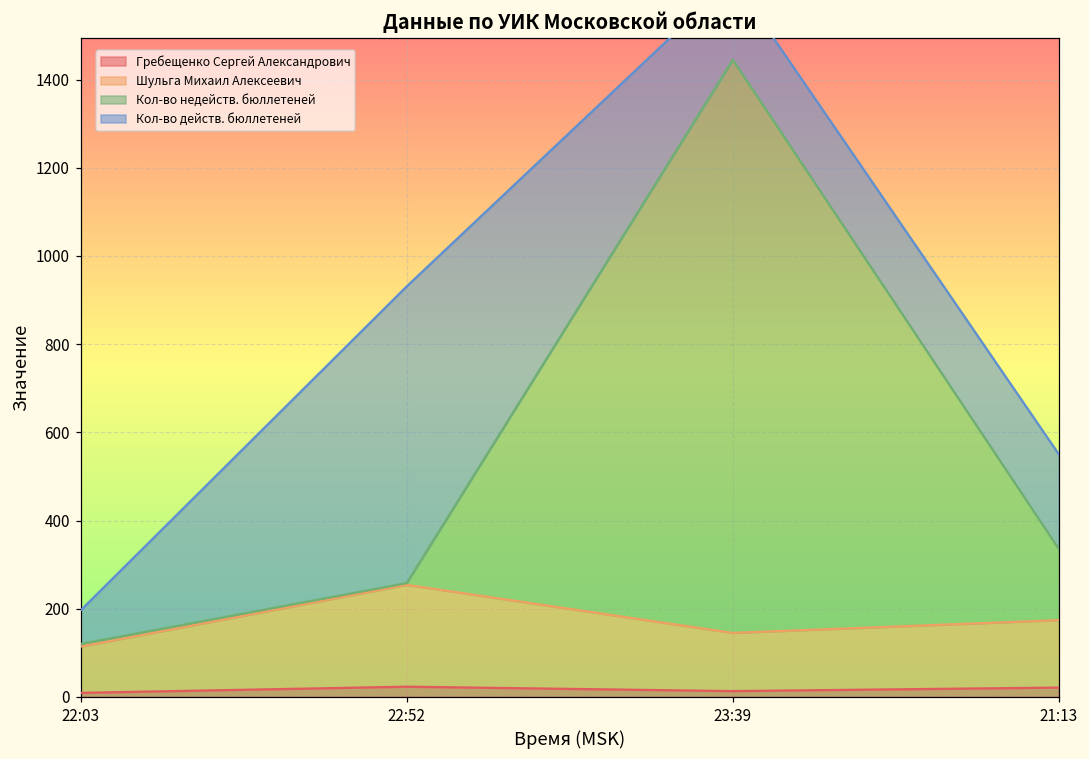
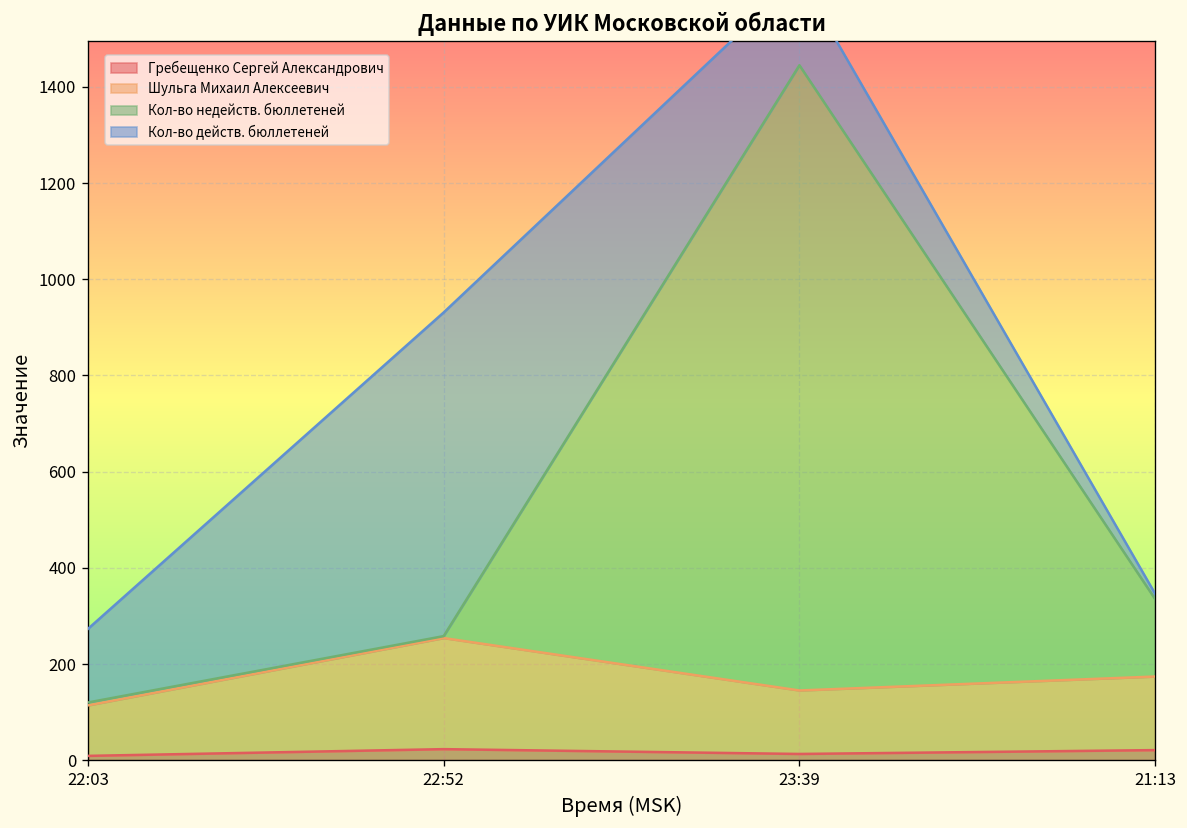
  {
    "Кол-во недейств. бюллетеней": {
      "23:39": 1300,
      "21:13": 160
    },
    "Кол-во действ. бюллетеней": {
-     "22:03": 80,
+     "22:03": 150,
      "22:52": 670,
-     "21:13": 220
+     "21:13": 10
    }
  }
